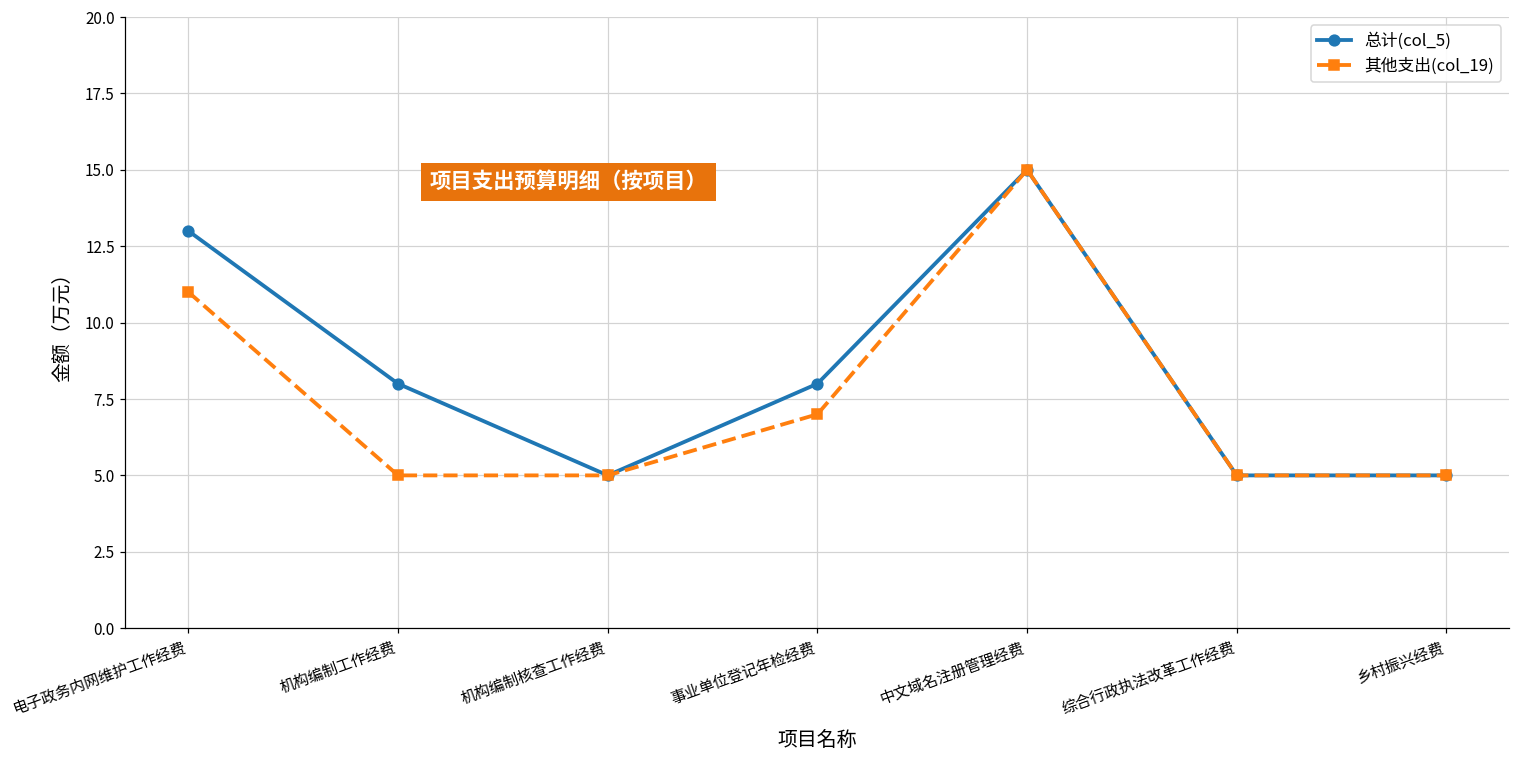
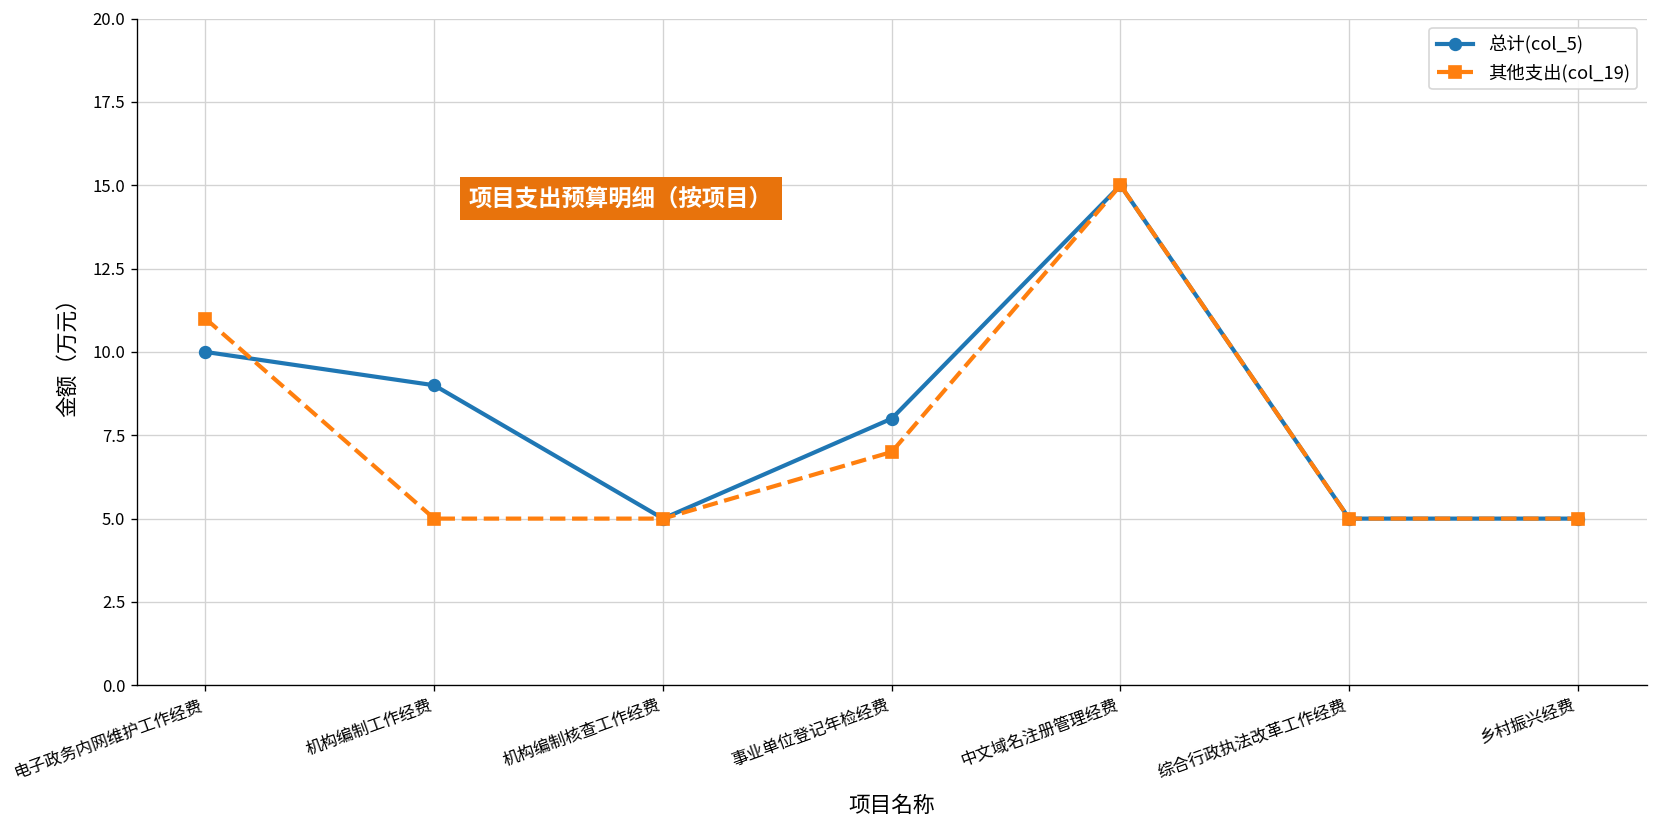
  {
    "总计(col_5)": {
-     "电子政务内网维护工作经费": 13,
-     "机构编制工作经费": 8,
+     "电子政务内网维护工作经费": 10,
+     "机构编制工作经费": 9,
      "事业单位登记年检经费": 8
    },
    "其他支出(col_19)": {
      "电子政务内网维护工作经费": 11,
      "机构编制工作经费": 5,
      "事业单位登记年检经费": 7
    }
  }
